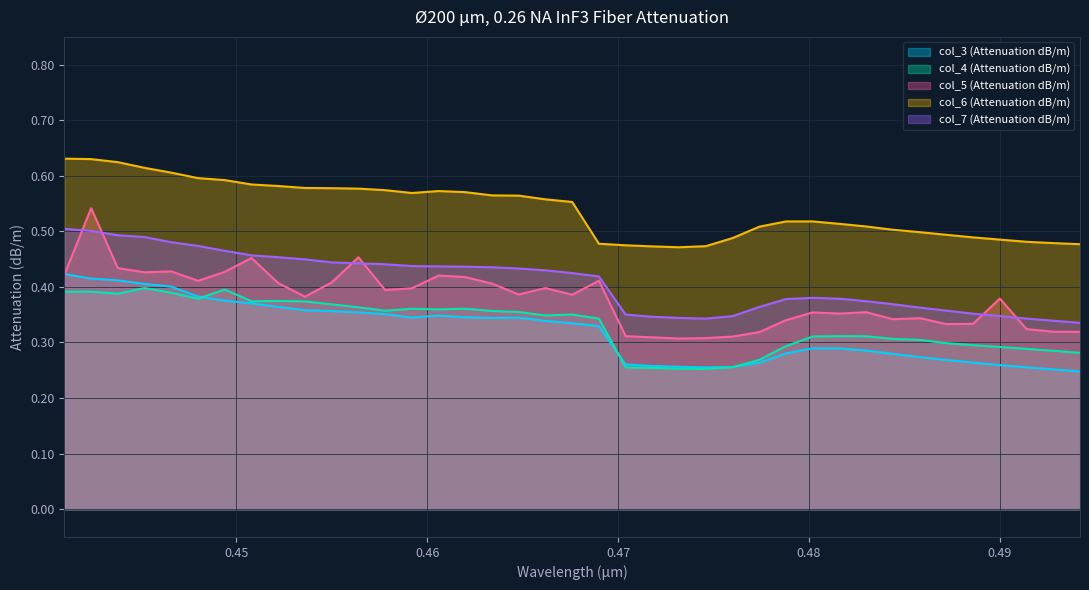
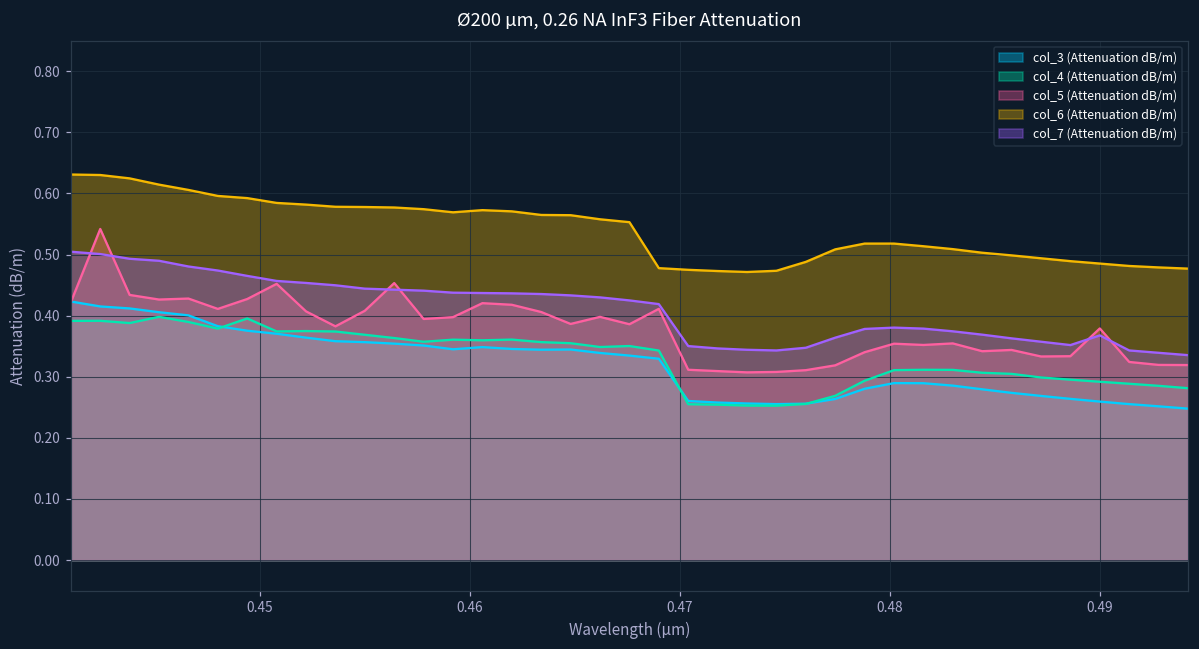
  {
    "col_5 (Attenuation dB/m)": {
      "0.49": 0.38
    },
    "col_6 (Attenuation dB/m)": {
      "0.49": 0.49
    },
    "col_7 (Attenuation dB/m)": {
-     "0.49": 0.35
+     "0.49": 0.37
    }
  }
